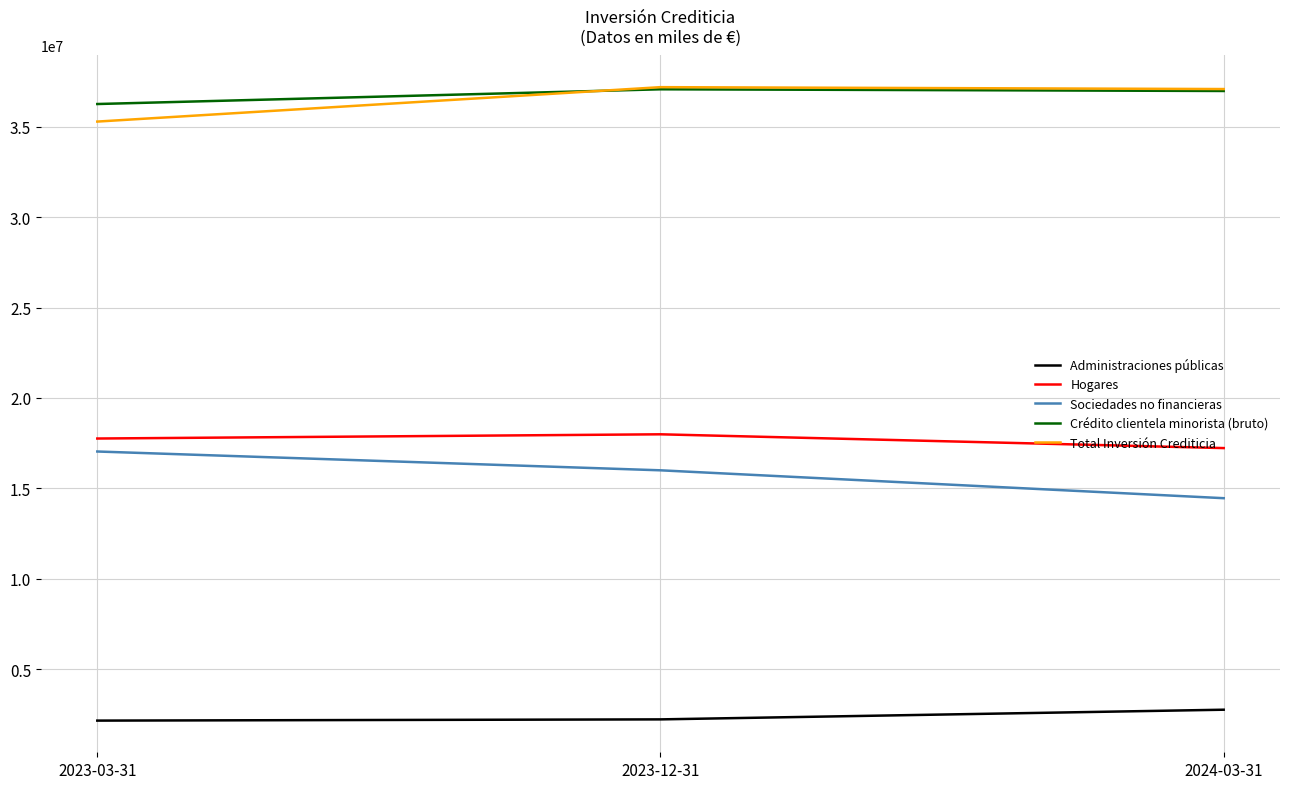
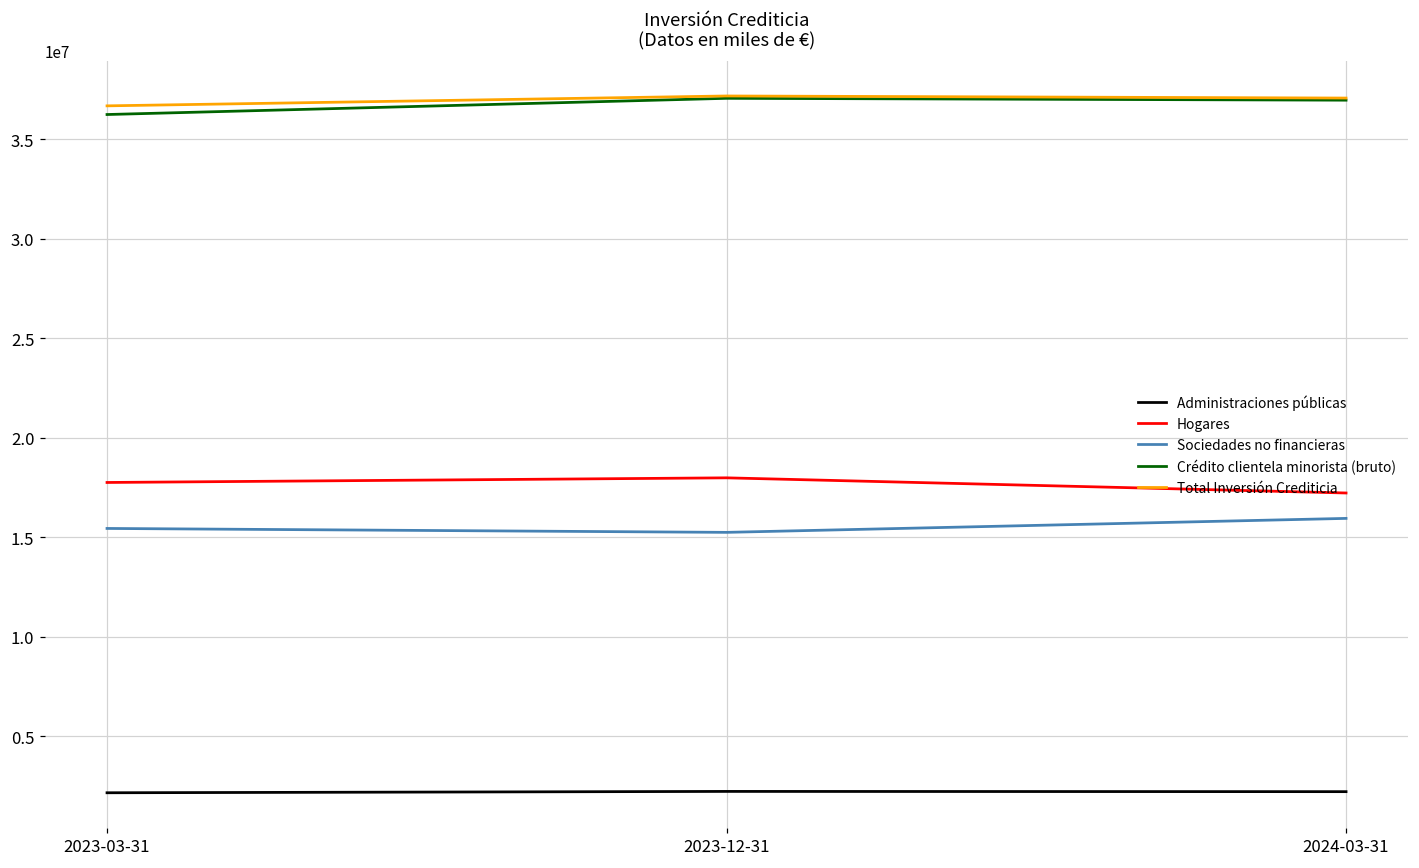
  {
    "Administraciones públicas": {
      "2023-03-31": 2200000,
      "2023-12-31": 2200000,
-     "2024-03-31": 2800000
+     "2024-03-31": 2200000
    },
    "Hogares": {
      "2023-03-31": 17800000,
      "2023-12-31": 18000000,
      "2024-03-31": 17200000
    },
    "Sociedades no financieras": {
-     "2023-03-31": 17000000,
-     "2023-12-31": 16000000,
-     "2024-03-31": 14500000
+     "2023-03-31": 15400000,
+     "2023-12-31": 15200000,
+     "2024-03-31": 15900000
    },
    "Crédito clientela minorista (bruto)": {
      "2023-03-31": 36300000
    },
    "Total Inversión Crediticia": {
-     "2023-03-31": 35300000
+     "2023-03-31": 36700000
    }
  }
